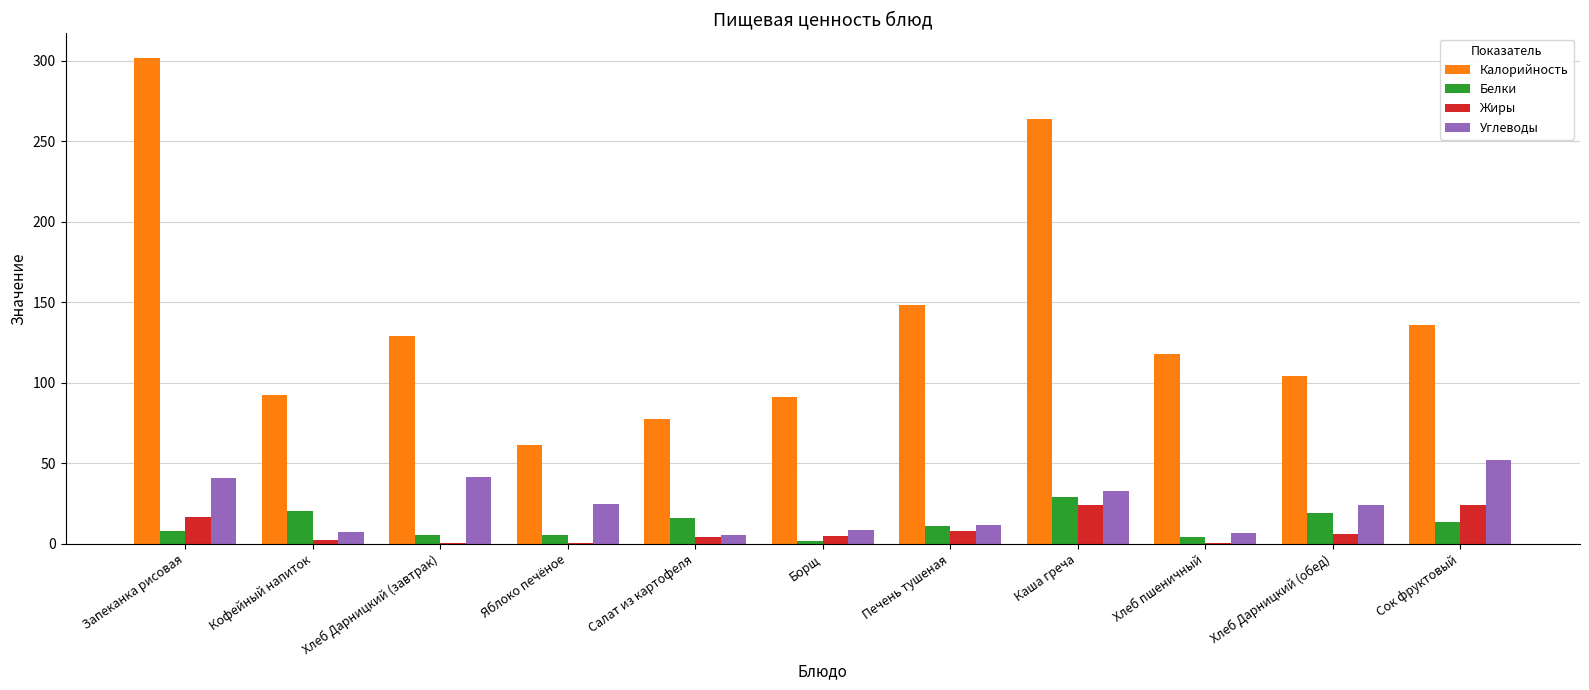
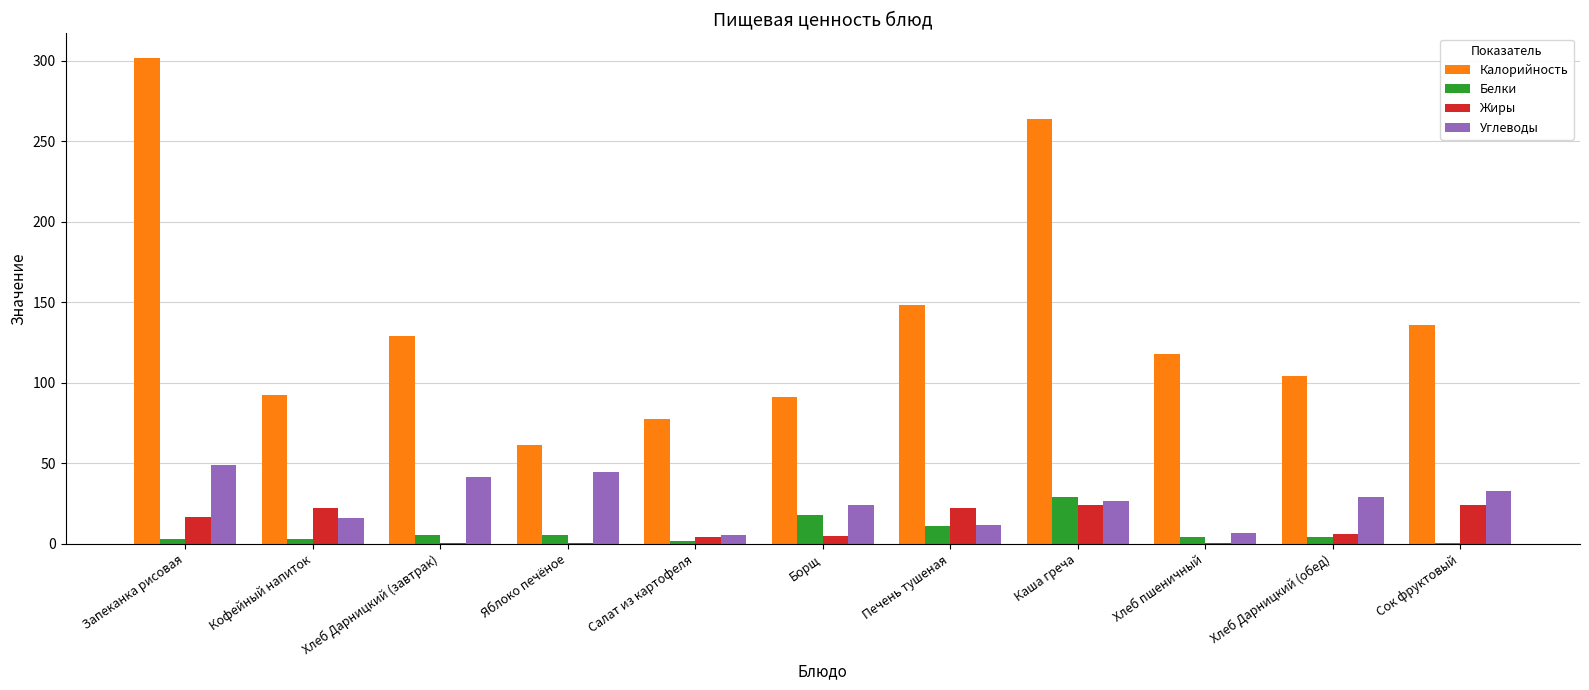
  {
    "Калорийность": {
      "Запеканка рисовая": 302,
      "Кофейный напиток": 93,
      "Хлеб Дарницкий (завтрак)": 129,
      "Яблоко печёное": 61,
      "Салат из картофеля": 78,
      "Борщ": 91,
      "Печень тушеная": 148,
      "Каша греча": 264,
      "Хлеб пшеничный": 118,
      "Хлеб Дарницкий (обед)": 104,
      "Сок фруктовый": 136
    },
    "Белки": {
-     "Запеканка рисовая": 8,
-     "Кофейный напиток": 21,
+     "Запеканка рисовая": 3,
+     "Кофейный напиток": 3,
      "Хлеб Дарницкий (завтрак)": 5,
      "Яблоко печёное": 5,
-     "Салат из картофеля": 16,
-     "Борщ": 2,
+     "Салат из картофеля": 2,
+     "Борщ": 18,
      "Печень тушеная": 11,
      "Каша греча": 29,
      "Хлеб пшеничный": 4,
-     "Хлеб Дарницкий (обед)": 19,
-     "Сок фруктовый": 14
+     "Хлеб Дарницкий (обед)": 4,
+     "Сок фруктовый": 1
    },
    "Жиры": {
      "Запеканка рисовая": 17,
-     "Кофейный напиток": 3,
+     "Кофейный напиток": 22,
      "Салат из картофеля": 4,
      "Борщ": 5,
-     "Печень тушеная": 8,
+     "Печень тушеная": 22,
      "Каша греча": 24,
      "Хлеб Дарницкий (обед)": 6,
      "Сок фруктовый": 24
    },
    "Углеводы": {
-     "Запеканка рисовая": 41,
-     "Кофейный напиток": 7,
+     "Запеканка рисовая": 49,
+     "Кофейный напиток": 16,
      "Хлеб Дарницкий (завтрак)": 41,
-     "Яблоко печёное": 25,
+     "Яблоко печёное": 45,
      "Салат из картофеля": 6,
-     "Борщ": 9,
+     "Борщ": 24,
      "Печень тушеная": 12,
-     "Каша греча": 33,
+     "Каша греча": 26,
      "Хлеб пшеничный": 7,
-     "Хлеб Дарницкий (обед)": 24,
-     "Сок фруктовый": 52
+     "Хлеб Дарницкий (обед)": 29,
+     "Сок фруктовый": 33
    }
  }
